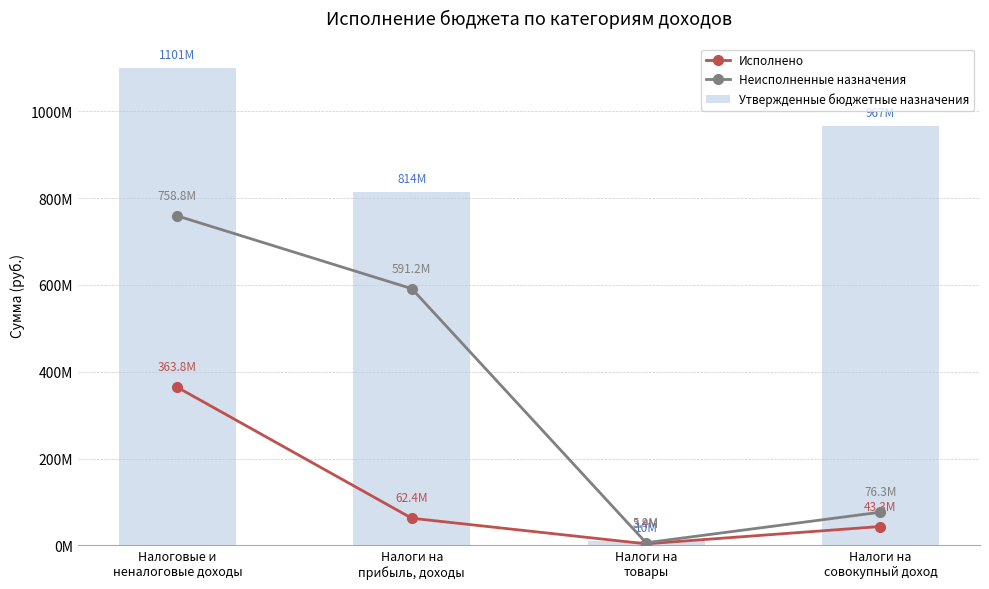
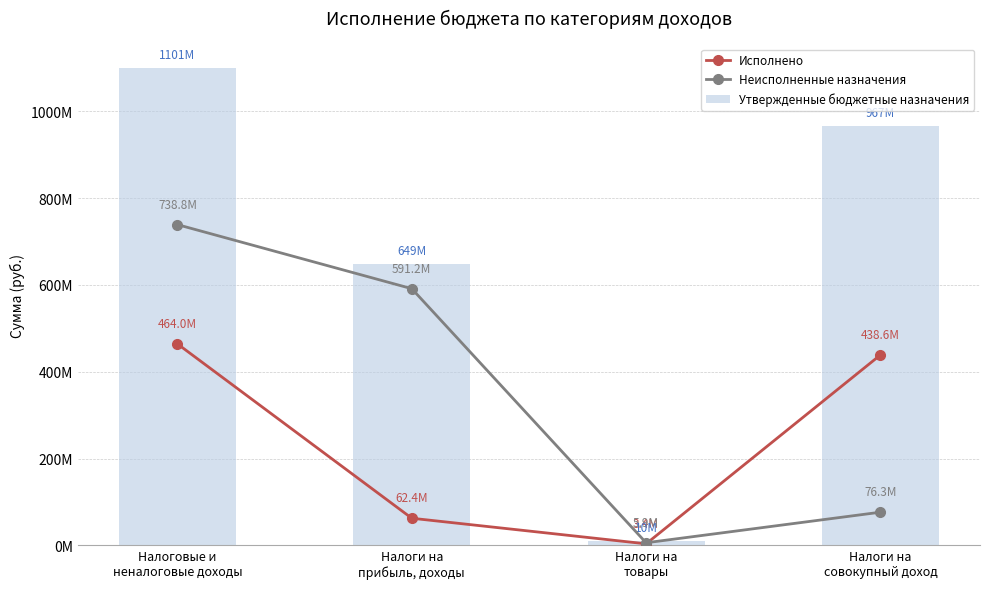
  {
    "Утвержденные бюджетные назначения": {
      "Налоговые и неналоговые доходы": "1101M",
-     "Налоги на прибыль, доходы": "814M"
+     "Налоги на прибыль, доходы": "649M"
    },
    "Исполнено": {
-     "Налоговые и неналоговые доходы": "363.8M",
+     "Налоговые и неналоговые доходы": "464.0M",
      "Налоги на прибыль, доходы": "62.4M",
-     "Налоги на совокупный доход": "43.3M"
+     "Налоги на совокупный доход": "438.6M"
    },
    "Неисполненные назначения": {
-     "Налоговые и неналоговые доходы": "758.8M",
+     "Налоговые и неналоговые доходы": "738.8M",
      "Налоги на прибыль, доходы": "591.2M",
      "Налоги на совокупный доход": "76.3M"
    }
  }
